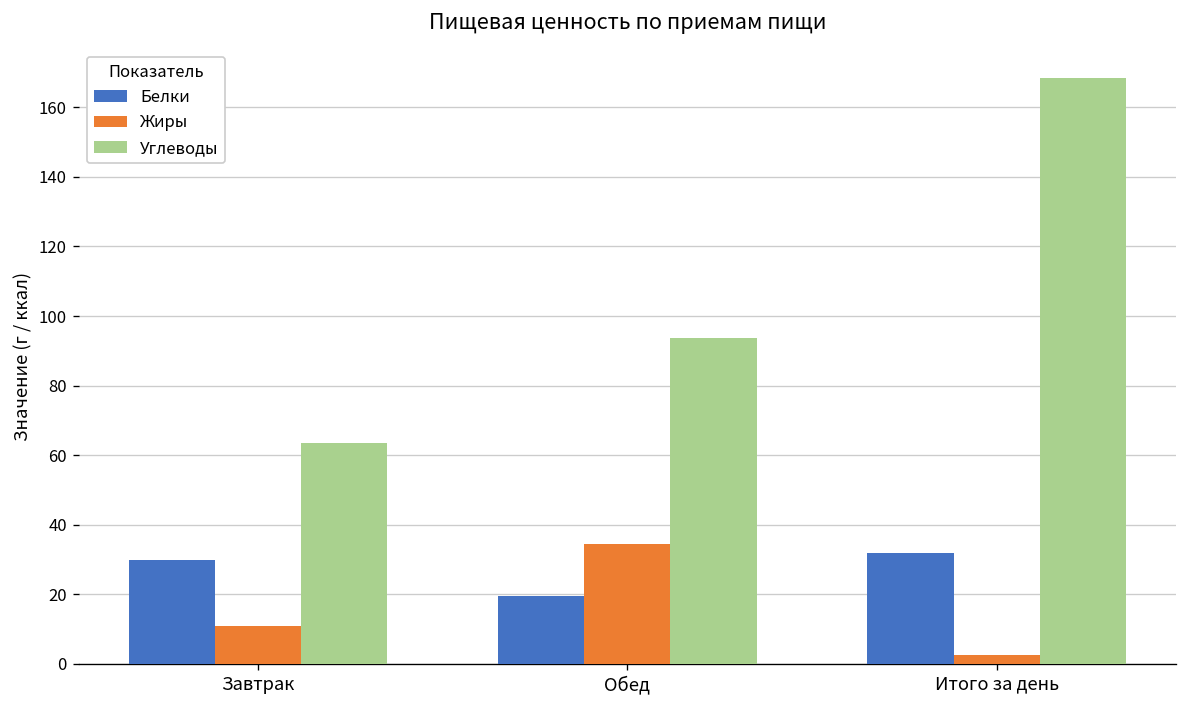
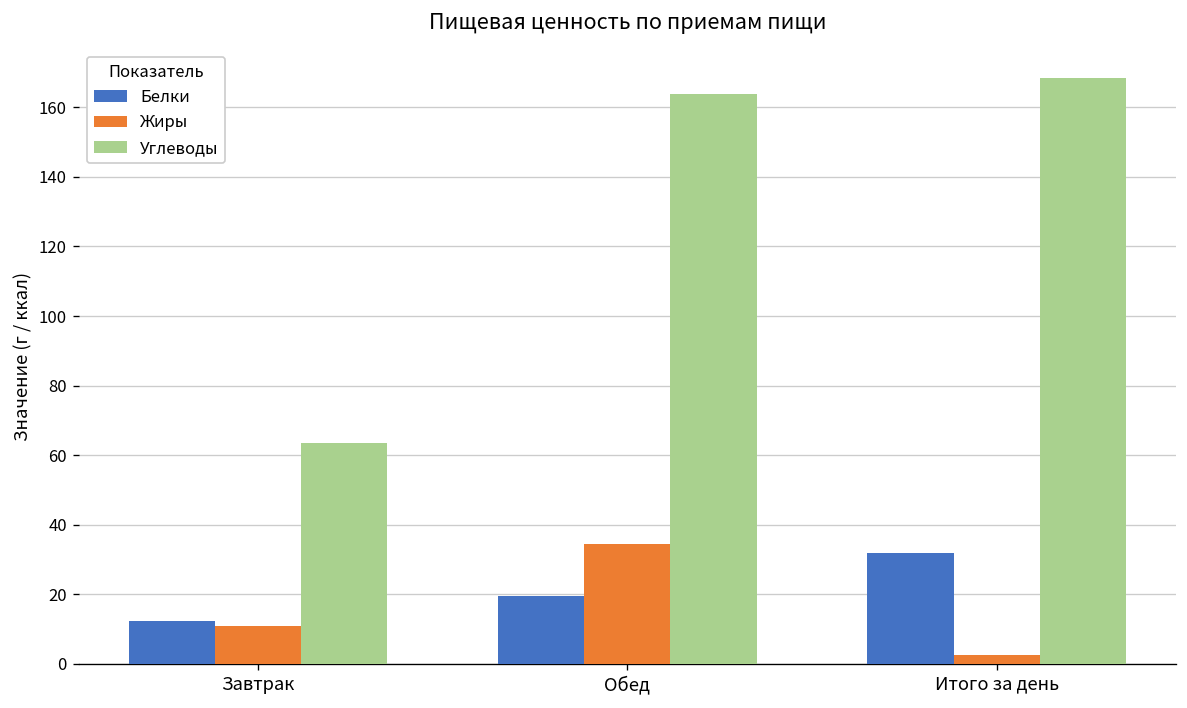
  {
    "Белки": {
-     "Завтрак": 30,
+     "Завтрак": 12,
      "Обед": 20,
      "Итого за день": 32
    },
    "Жиры": {
      "Завтрак": 11,
      "Обед": 35,
      "Итого за день": 3
    },
    "Углеводы": {
      "Завтрак": 64,
-     "Обед": 94,
+     "Обед": 164,
      "Итого за день": 168
    }
  }
